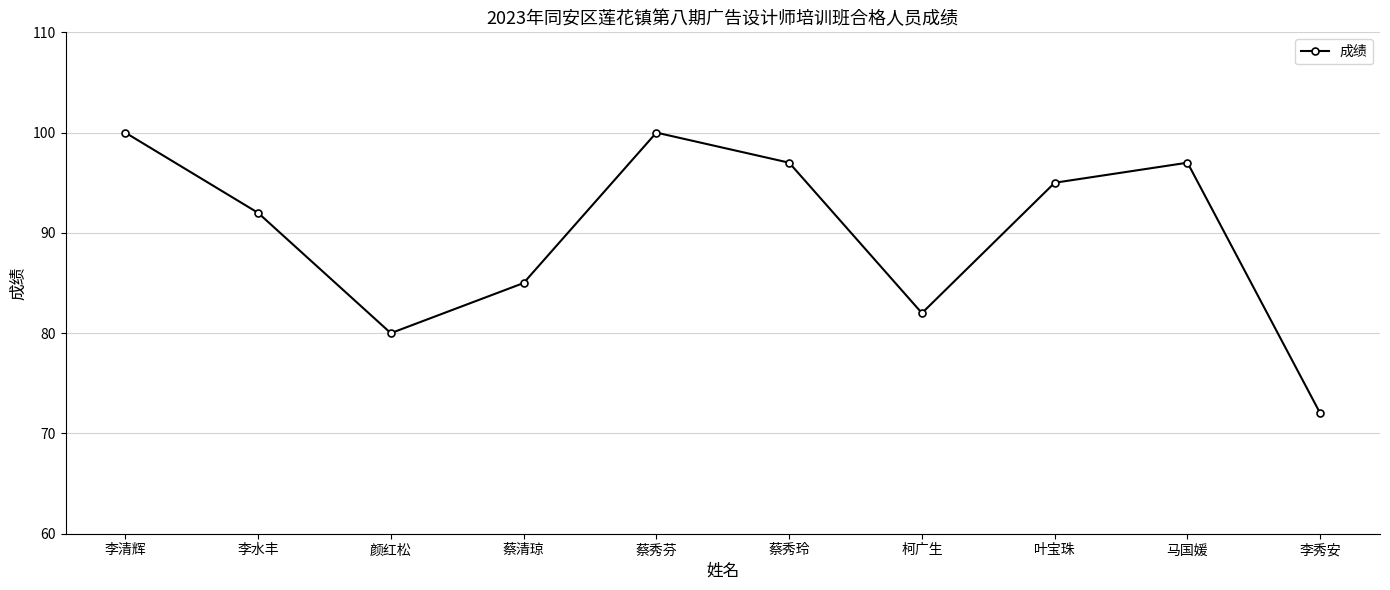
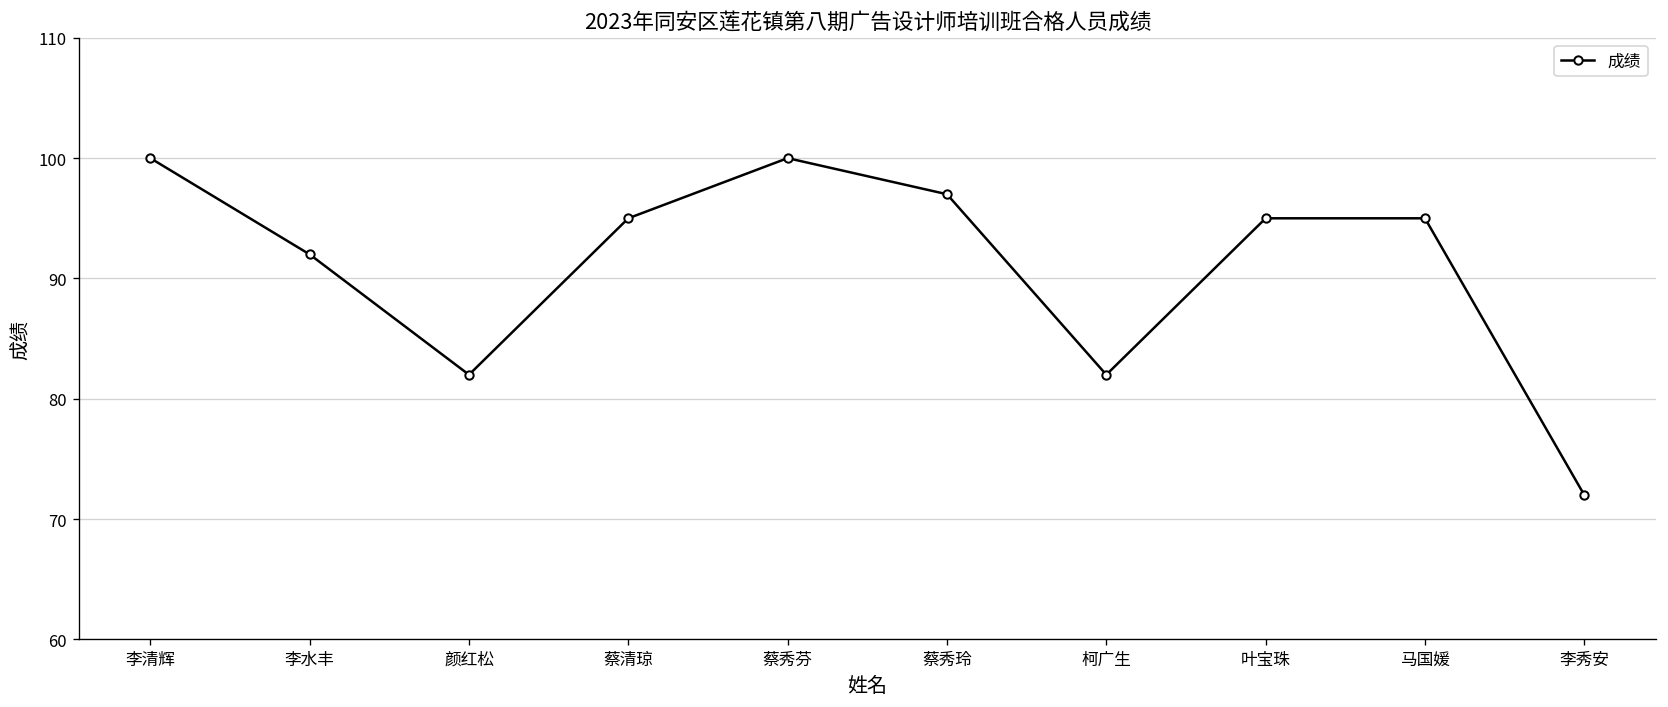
  {
    "李清辉": 100,
    "李水丰": 92,
-   "颜红松": 80,
-   "蔡清琼": 85,
+   "颜红松": 82,
+   "蔡清琼": 95,
    "蔡秀芬": 100,
    "蔡秀玲": 97,
    "柯广生": 82,
    "叶宝珠": 95,
-   "马国媛": 97,
+   "马国媛": 95,
    "李秀安": 72
  }
